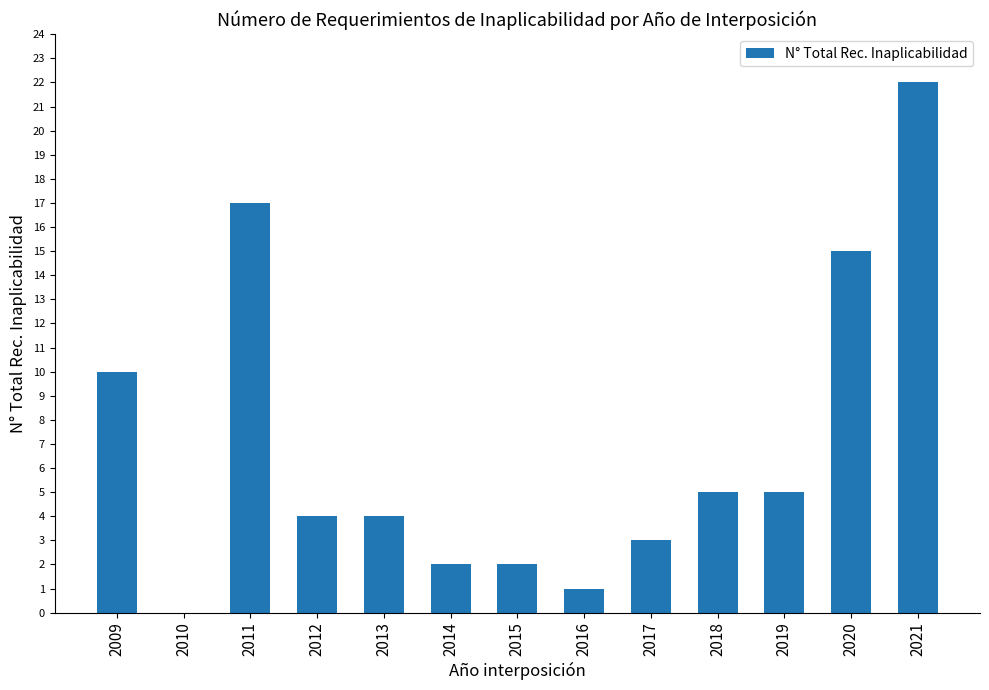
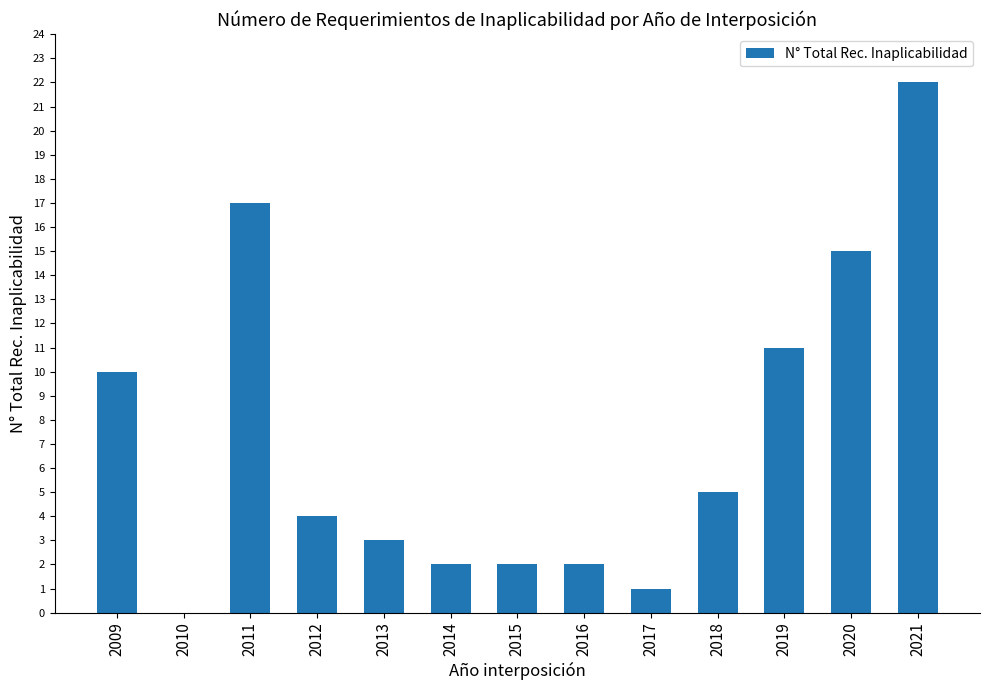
  {
    "2009": 10,
    "2010": 0,
    "2011": 17,
    "2012": 4,
-   "2013": 4,
+   "2013": 3,
    "2014": 2,
    "2015": 2,
-   "2016": 1,
-   "2017": 3,
+   "2016": 2,
+   "2017": 1,
    "2018": 5,
-   "2019": 5,
+   "2019": 11,
    "2020": 15,
    "2021": 22
  }
